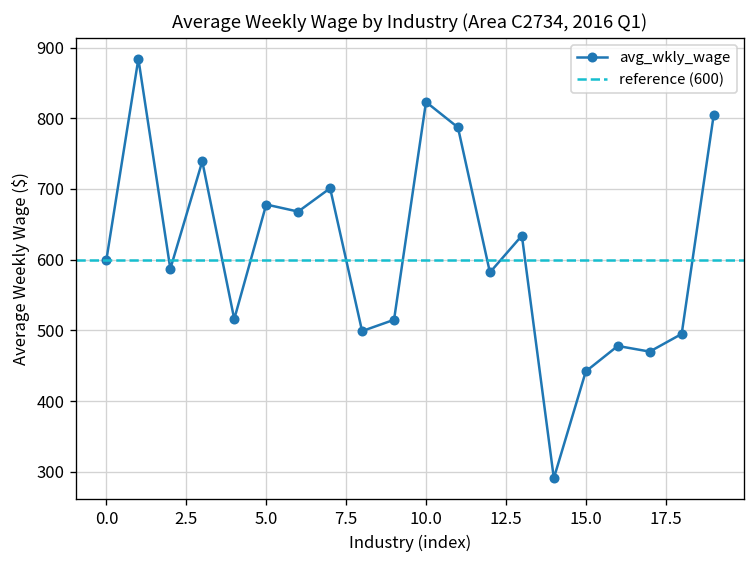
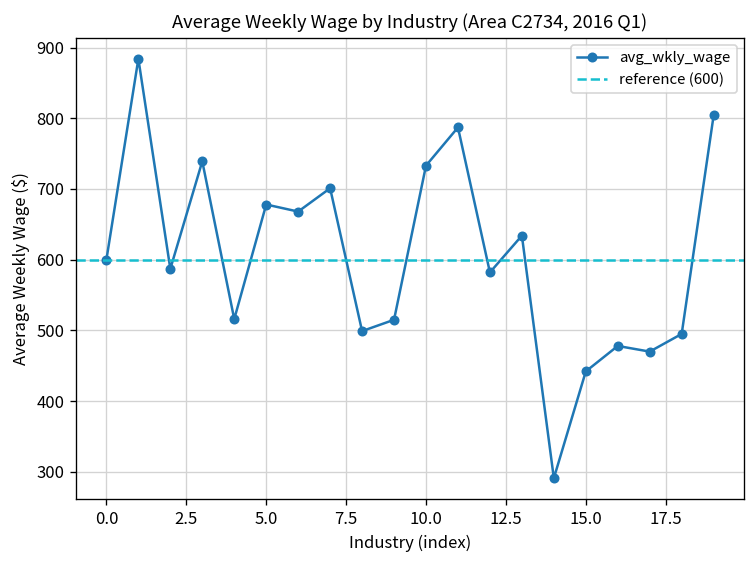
  {
    "0.0": 600,
    "5.0": 680,
-   "10.0": 820,
+   "10.0": 730,
    "15.0": 440
  }
